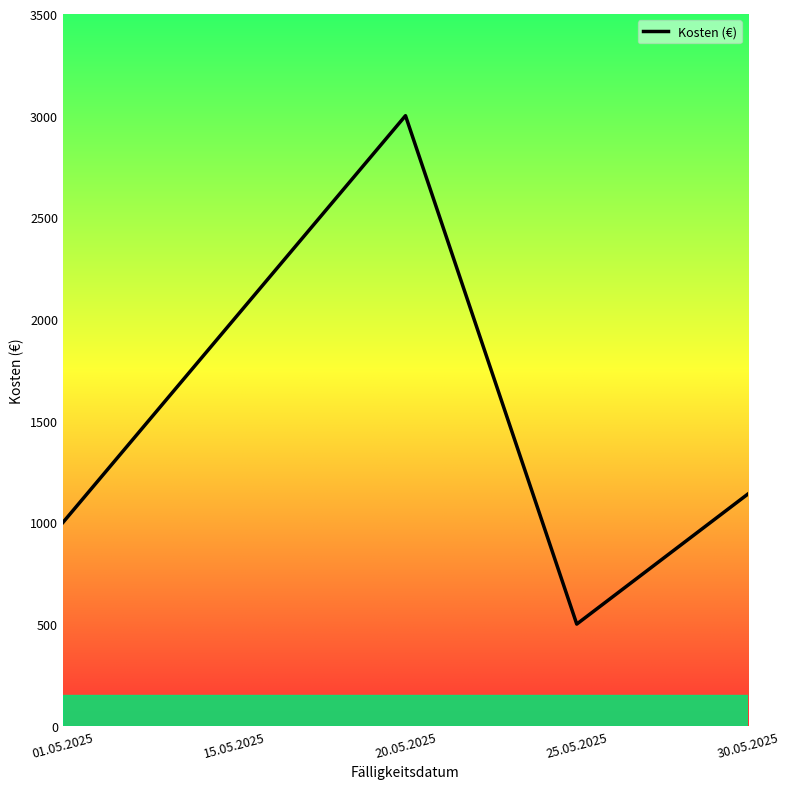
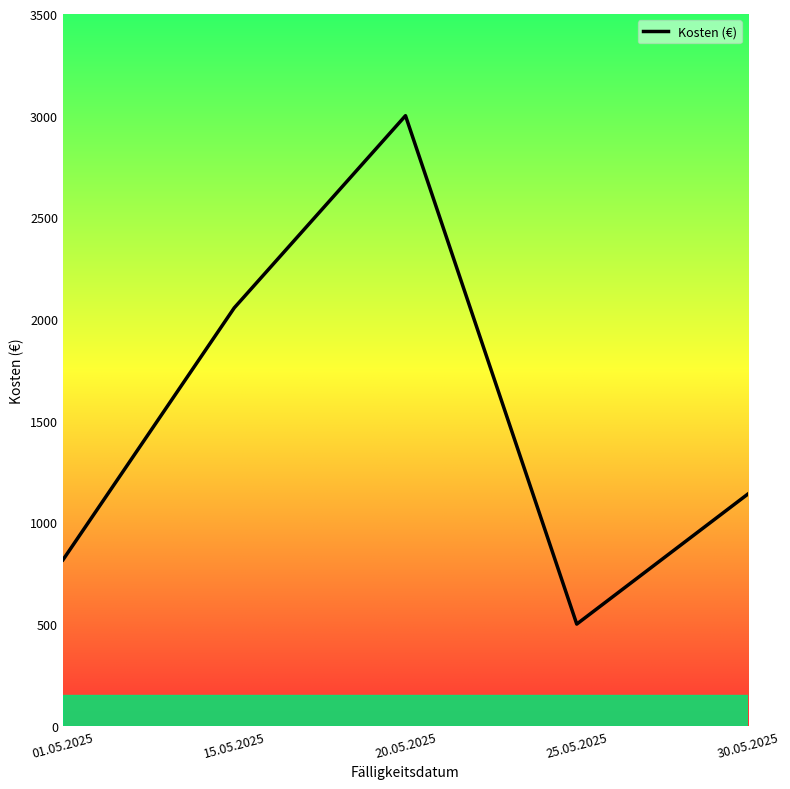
  {
-   "01.05.2025": 1000,
-   "15.05.2025": 2000,
+   "01.05.2025": 820,
+   "15.05.2025": 2060,
    "20.05.2025": 3000,
    "25.05.2025": 500,
    "30.05.2025": 1140
  }
